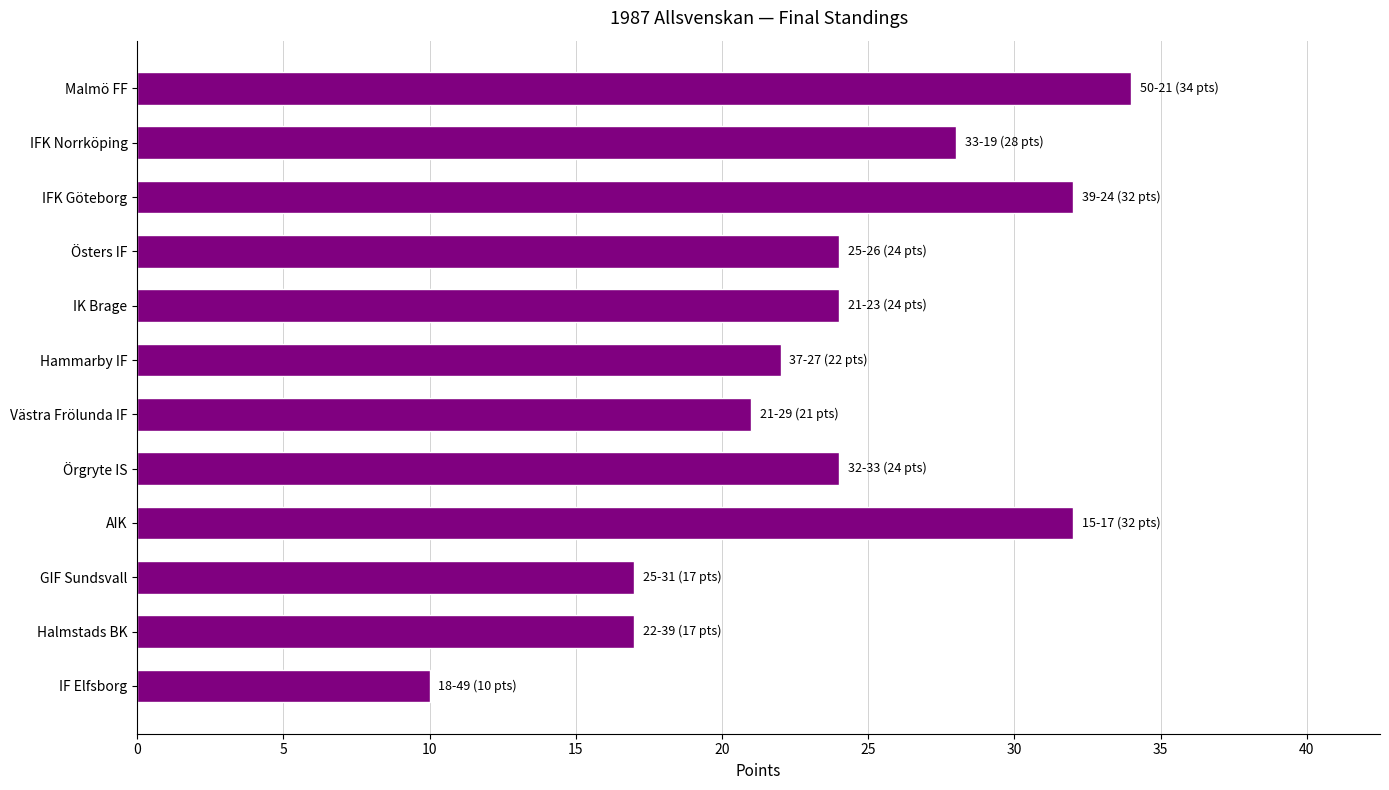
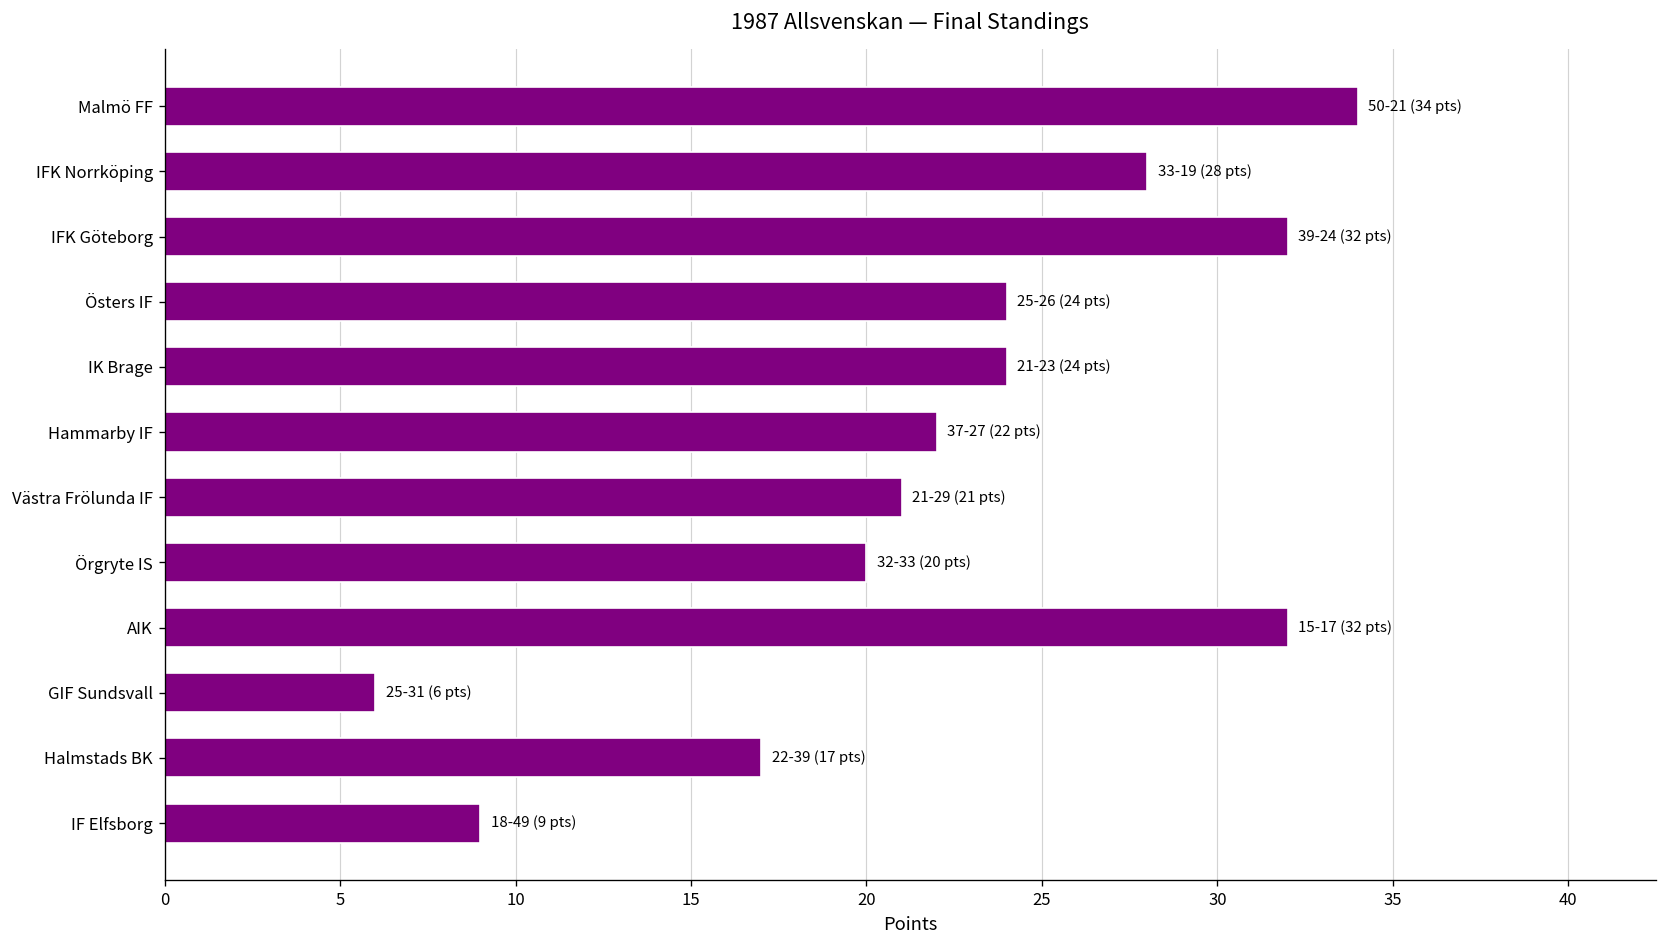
  {
    "Malmö FF": "(34 pts)",
    "IFK Norrköping": "(28 pts)",
    "IFK Göteborg": "(32 pts)",
    "Östers IF": "(24 pts)",
    "IK Brage": "(24 pts)",
    "Hammarby IF": "(22 pts)",
    "Västra Frölunda IF": "21",
-   "Örgryte IS": "(24 pts)",
+   "Örgryte IS": "(20 pts)",
    "AIK": "(32 pts)",
-   "GIF Sundsvall": "(17 pts)",
+   "GIF Sundsvall": "(6 pts)",
    "Halmstads BK": "(17 pts)",
-   "IF Elfsborg": "(10 pts)"
+   "IF Elfsborg": "(9 pts)"
  }
